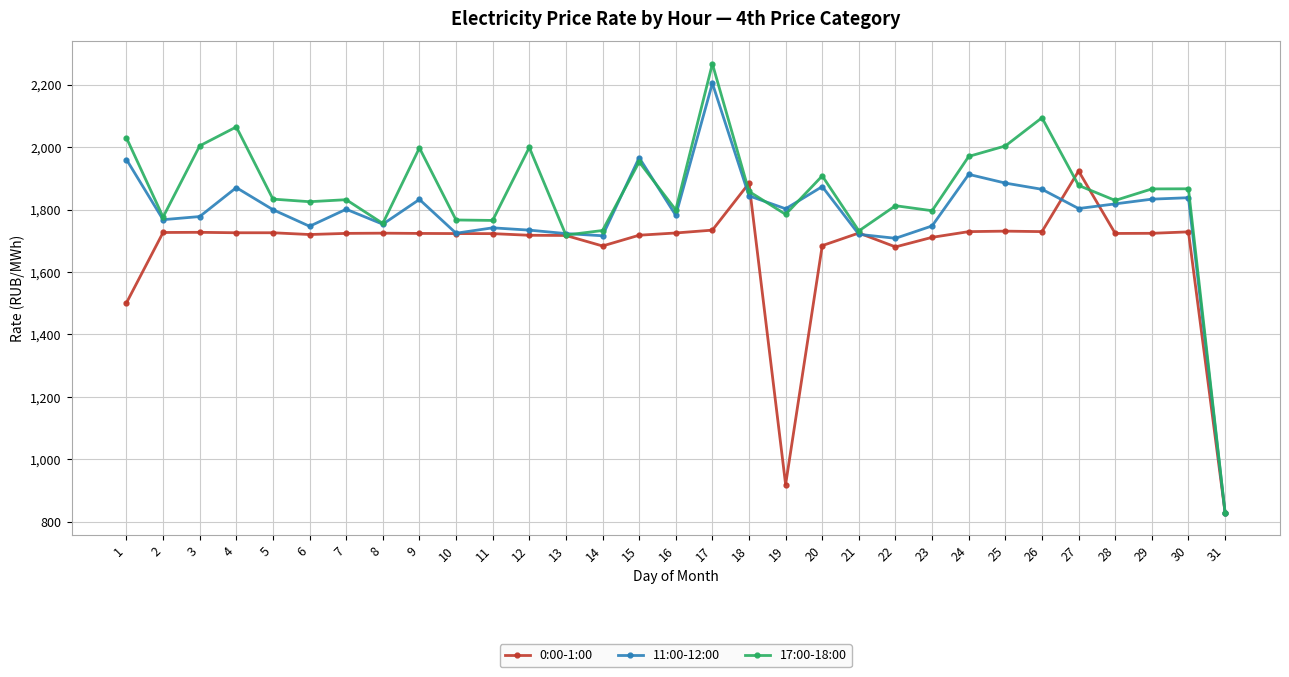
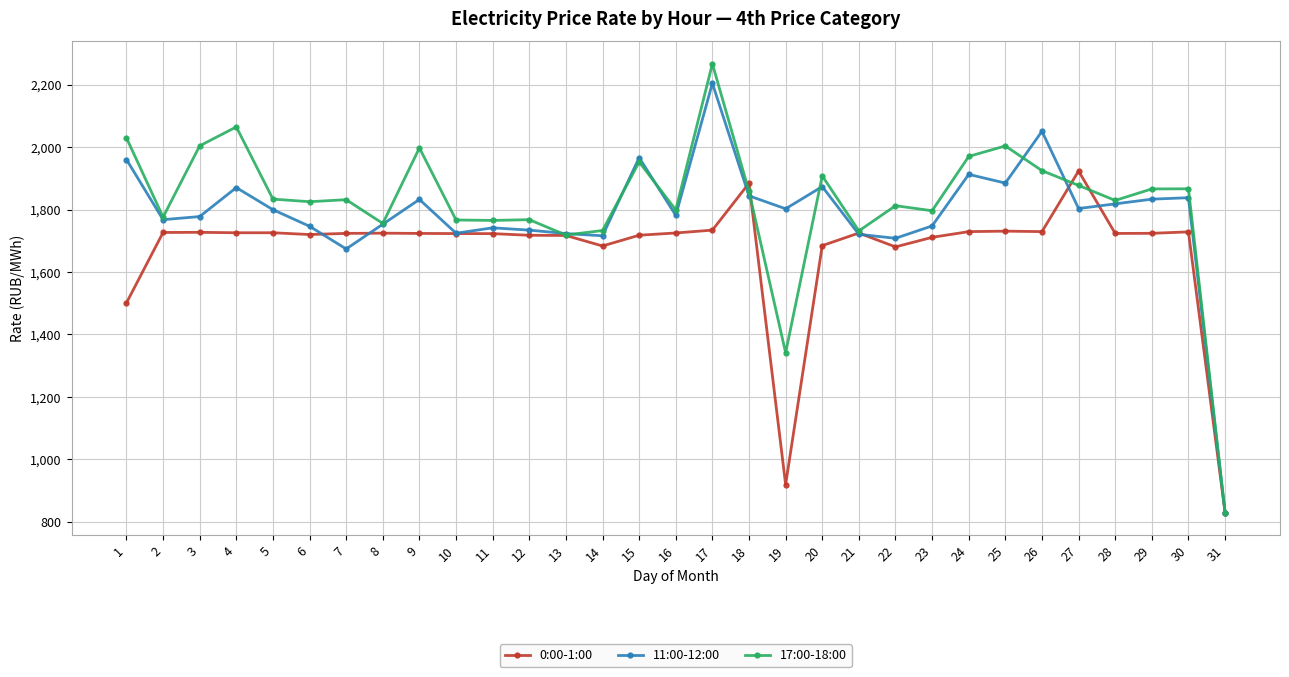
  {
    "0:00-1:00": {
      "1": "1,500",
      "2": "1,730",
      "3": "1,730",
      "4": "1,730",
      "5": "1,730",
      "6": "1,720",
      "7": "1,720",
      "8": "1,720",
      "9": "1,720",
      "11": "1,720",
      "12": "1,720",
      "14": "1,680",
      "15": "1,720",
      "16": "1,720",
      "17": "1,730",
      "18": "1,880",
      "19": "920",
      "20": "1,680",
      "22": "1,680",
      "23": "1,710",
      "24": "1,730",
      "25": "1,730",
      "26": "1,730",
      "27": "1,920",
      "28": "1,720",
      "29": "1,720",
      "30": "1,730"
    },
    "11:00-12:00": {
      "1": "1,960",
      "2": "1,770",
      "3": "1,780",
      "4": "1,870",
      "5": "1,800",
      "6": "1,750",
-     "7": "1,800",
+     "7": "1,670",
      "9": "1,830",
      "11": "1,740",
      "12": "1,730",
      "14": "1,720",
      "15": "1,970",
      "16": "1,780",
      "17": "2,200",
      "18": "1,840",
      "19": "1,800",
      "20": "1,870",
      "22": "1,710",
      "23": "1,750",
      "24": "1,910",
      "25": "1,880",
-     "26": "1,860",
+     "26": "2,050",
      "27": "1,800",
      "28": "1,820",
      "29": "1,830",
      "30": "1,840"
    },
    "17:00-18:00": {
      "1": "2,030",
      "2": "1,780",
      "3": "2,000",
      "4": "2,060",
      "5": "1,830",
      "6": "1,830",
      "7": "1,830",
      "9": "2,000",
      "10": "1,770",
      "11": "1,770",
-     "12": "2,000",
+     "12": "1,770",
      "14": "1,730",
      "15": "1,950",
      "16": "1,800",
      "17": "2,270",
      "18": "1,860",
-     "19": "1,780",
+     "19": "1,340",
      "20": "1,910",
      "22": "1,810",
      "23": "1,800",
      "24": "1,970",
      "25": "2,000",
-     "26": "2,090",
+     "26": "1,920",
      "27": "1,880",
      "28": "1,830",
      "29": "1,870",
      "30": "1,870"
    }
  }
